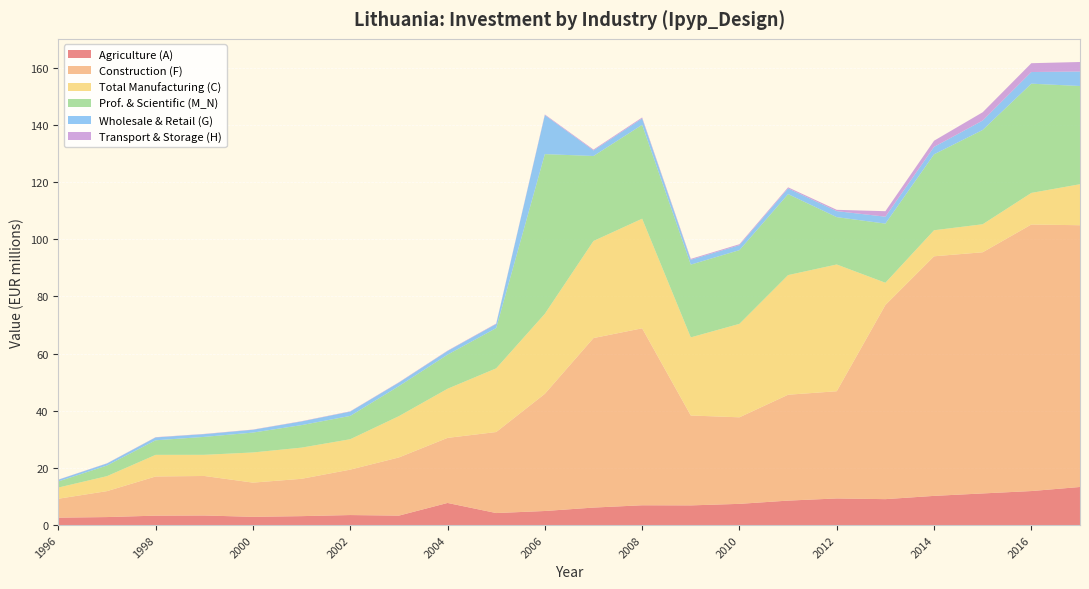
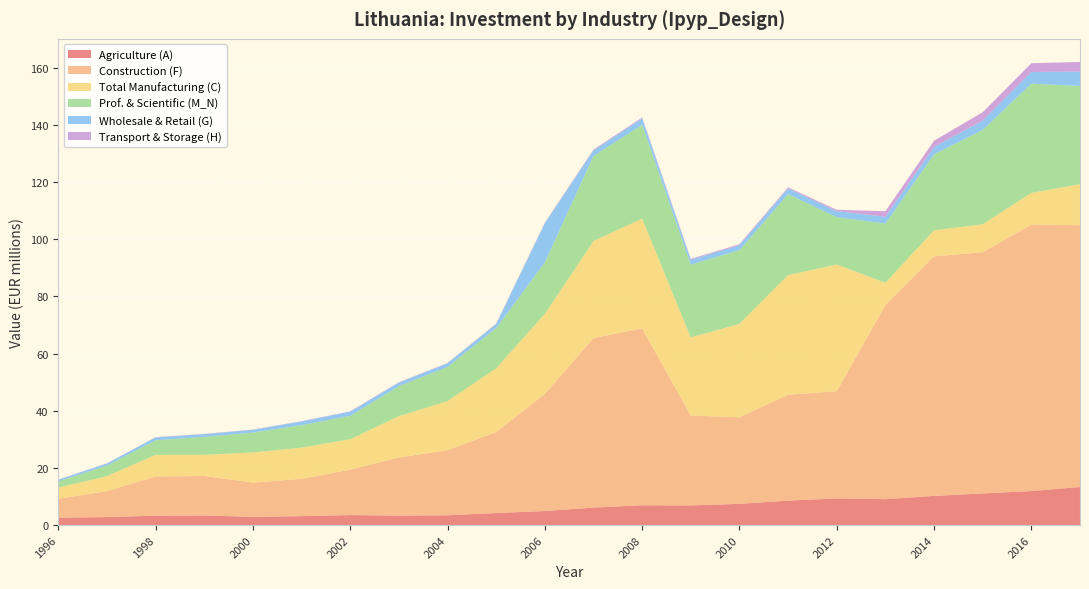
  {
    "Agriculture (A)": {
      "1996": 3,
      "1998": 3,
      "2000": 3,
      "2002": 4,
-     "2004": 8,
+     "2004": 3,
      "2006": 5,
      "2008": 7,
      "2010": 7,
      "2012": 9,
      "2014": 10,
      "2016": 12
    },
    "Prof. & Scientific (M_N)": {
      "1998": 5,
      "2000": 7,
      "2002": 8,
      "2004": 12,
-     "2006": 56,
+     "2006": 18,
      "2008": 33,
      "2010": 26,
      "2012": 17,
      "2014": 27,
      "2016": 38
    },
    "Wholesale & Retail (G)": {
      "2014": 3,
      "2016": 4
    },
    "Transport & Storage (H)": {
      "2014": 2,
      "2016": 3
    }
  }
